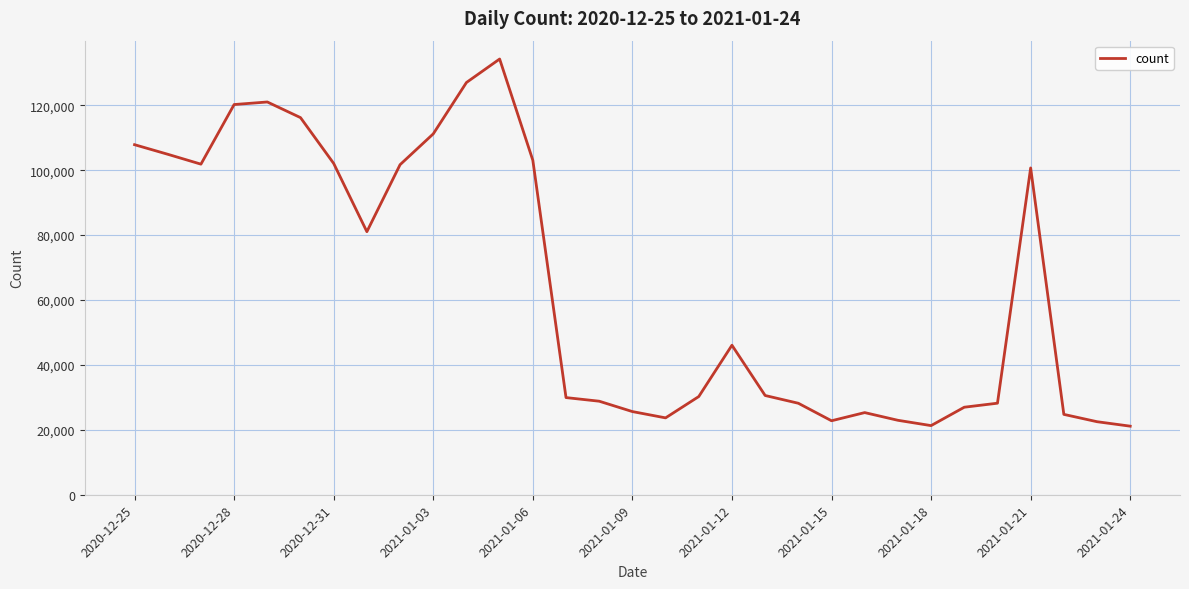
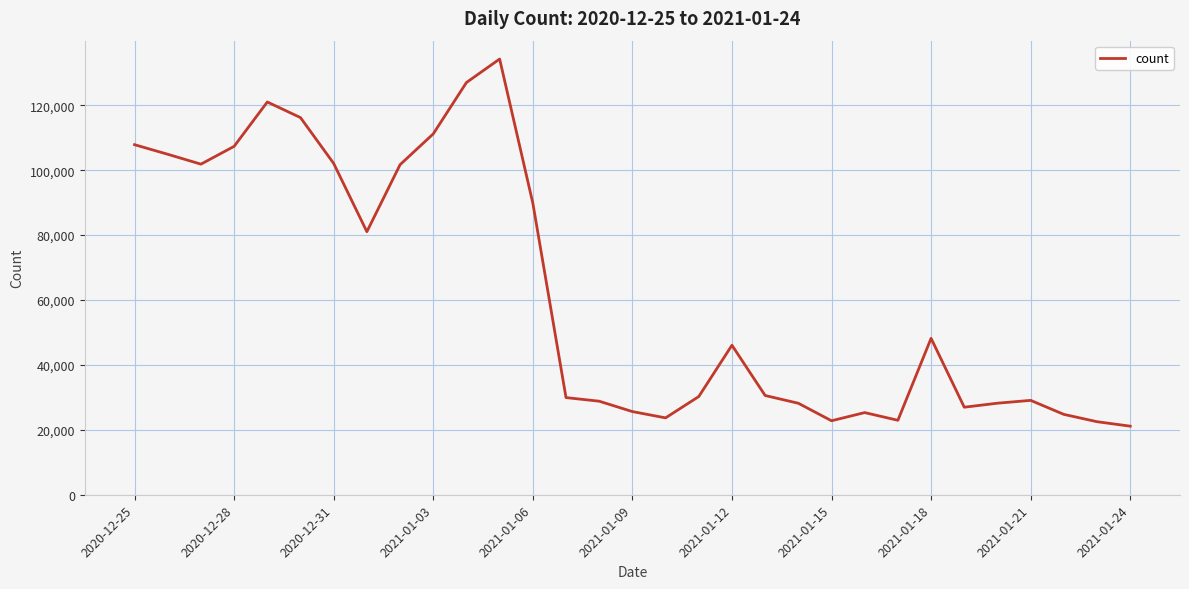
  {
    "2020-12-25": "108,000",
-   "2020-12-28": "120,000",
+   "2020-12-28": "107,000",
    "2020-12-31": "102,000",
    "2021-01-03": "111,000",
-   "2021-01-06": "103,000",
+   "2021-01-06": "90,000",
    "2021-01-09": "26,000",
    "2021-01-12": "46,000",
    "2021-01-15": "23,000",
-   "2021-01-18": "21,000",
-   "2021-01-21": "101,000",
+   "2021-01-18": "48,000",
+   "2021-01-21": "29,000",
    "2021-01-24": "21,000"
  }
